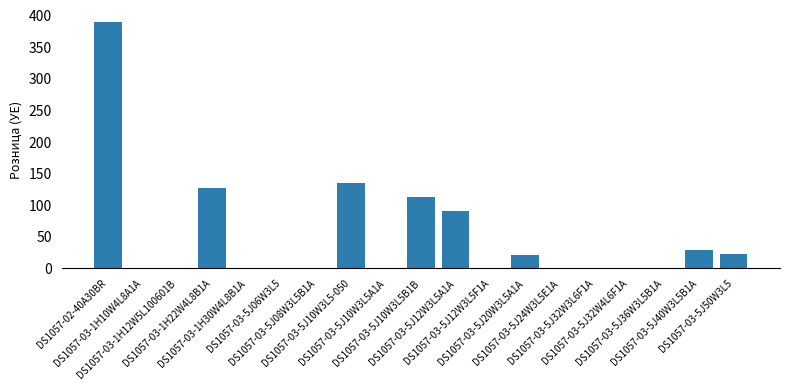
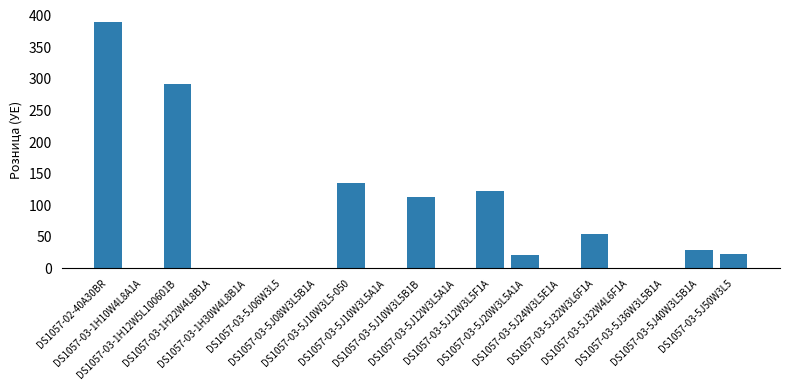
  {
    "DS1057-02-40A30BR": 390,
-   "DS1057-03-1H12W5L100601B": 0,
-   "DS1057-03-1H22W4L8B1A": 130,
+   "DS1057-03-1H12W5L100601B": 290,
+   "DS1057-03-1H22W4L8B1A": 0,
    "DS1057-03-5J10W3L5-050": 130,
    "DS1057-03-5J10W3L5B1B": 110,
-   "DS1057-03-5J12W3L5A1A": 90,
-   "DS1057-03-5J12W3L5F1A": 0,
+   "DS1057-03-5J12W3L5A1A": 0,
+   "DS1057-03-5J12W3L5F1A": 120,
    "DS1057-03-5J20W3L5A1A": 20,
-   "DS1057-03-5J32W3L6F1A": 0,
+   "DS1057-03-5J32W3L6F1A": 50,
    "DS1057-03-5J40W3L5B1A": 30,
    "DS1057-03-5J50W3L5": 20
  }
